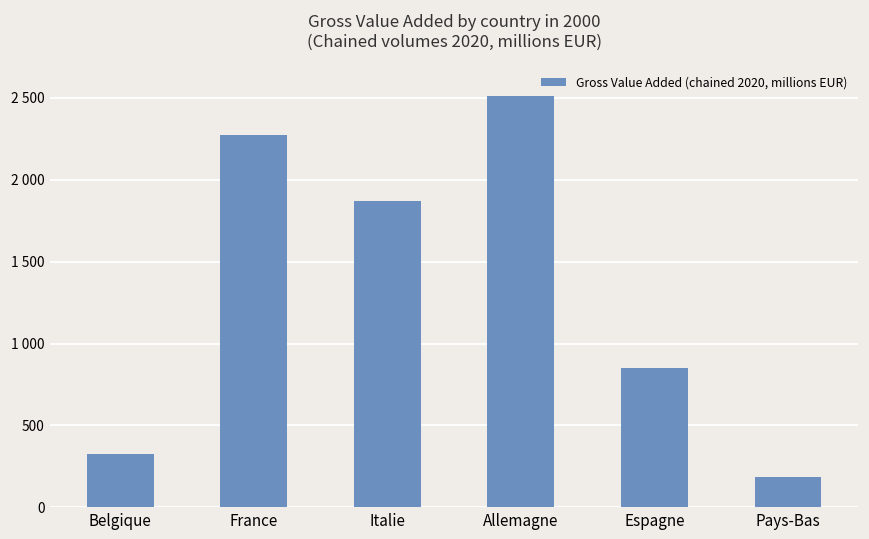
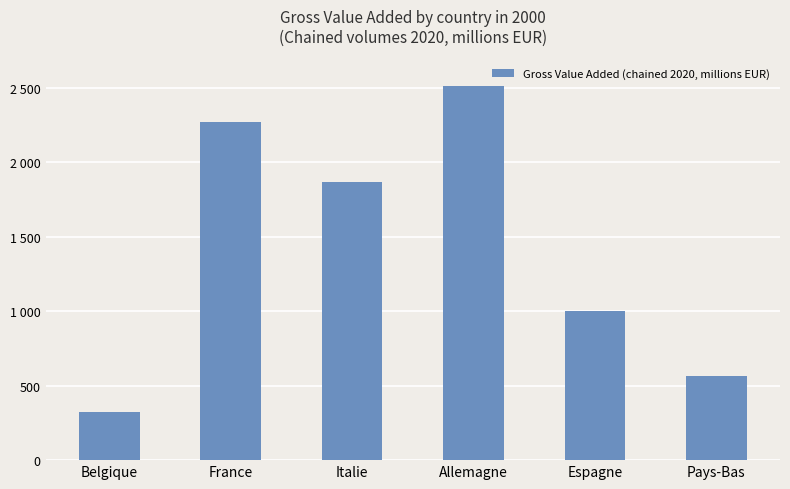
  {
    "Belgique": 320,
    "France": 2270,
    "Italie": 1870,
    "Allemagne": 2510,
-   "Espagne": 850,
-   "Pays-Bas": 180
+   "Espagne": 1000,
+   "Pays-Bas": 560
  }
